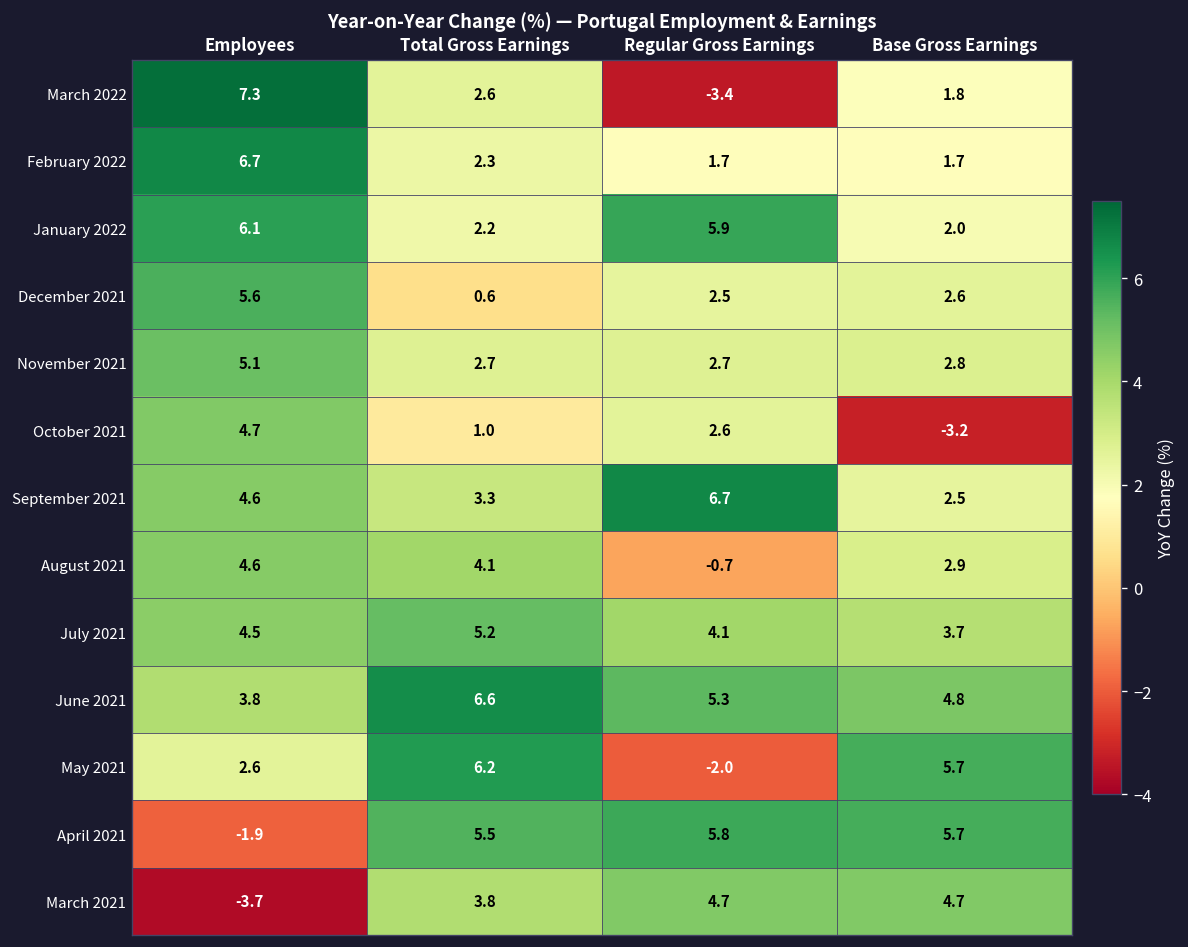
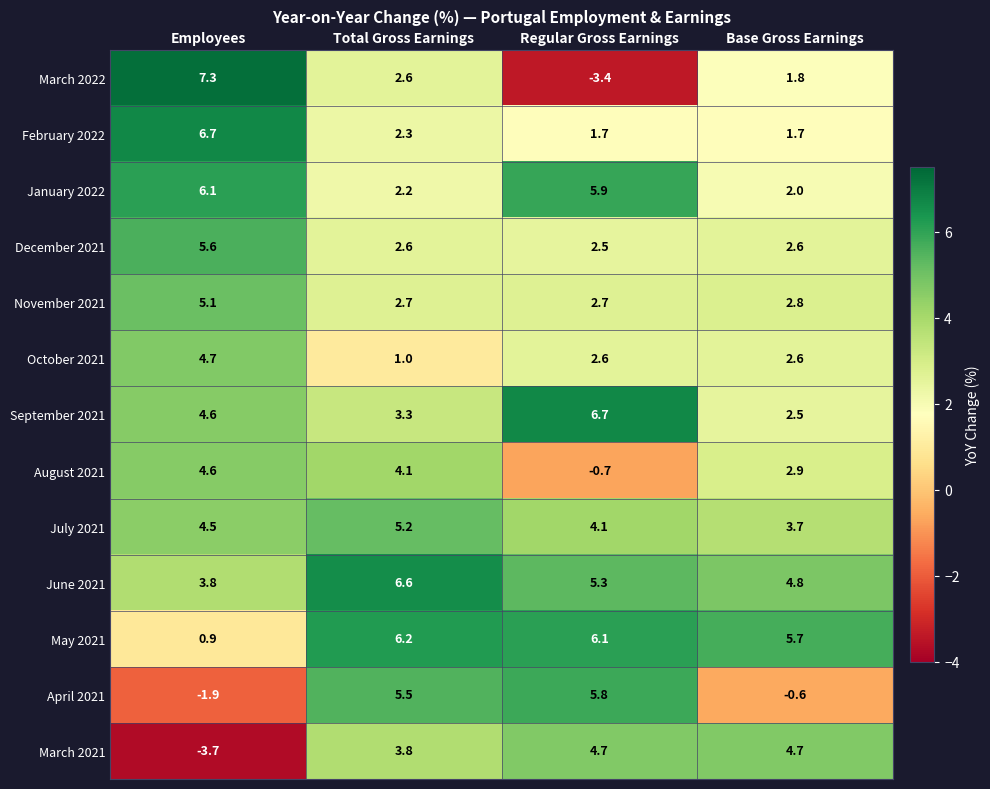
  {
    "March 2022": {
      "Employees": 7.3,
      "Total Gross Earnings": 2.6,
      "Regular Gross Earnings": -3.4,
      "Base Gross Earnings": 1.8
    },
    "February 2022": {
      "Employees": 6.7,
      "Total Gross Earnings": 2.3,
      "Regular Gross Earnings": 1.7,
      "Base Gross Earnings": 1.7
    },
    "January 2022": {
      "Employees": 6.1,
      "Total Gross Earnings": 2.2,
      "Regular Gross Earnings": 5.9,
      "Base Gross Earnings": 2.0
    },
    "December 2021": {
      "Employees": 5.6,
-     "Total Gross Earnings": 0.6,
+     "Total Gross Earnings": 2.6,
      "Regular Gross Earnings": 2.5,
      "Base Gross Earnings": 2.6
    },
    "November 2021": {
      "Employees": 5.1,
      "Total Gross Earnings": 2.7,
      "Regular Gross Earnings": 2.7,
      "Base Gross Earnings": 2.8
    },
    "October 2021": {
      "Employees": 4.7,
      "Total Gross Earnings": 1.0,
      "Regular Gross Earnings": 2.6,
-     "Base Gross Earnings": -3.2
+     "Base Gross Earnings": 2.6
    },
    "September 2021": {
      "Employees": 4.6,
      "Total Gross Earnings": 3.3,
      "Regular Gross Earnings": 6.7,
      "Base Gross Earnings": 2.5
    },
    "August 2021": {
      "Employees": 4.6,
      "Total Gross Earnings": 4.1,
      "Regular Gross Earnings": -0.7,
      "Base Gross Earnings": 2.9
    },
    "July 2021": {
      "Employees": 4.5,
      "Total Gross Earnings": 5.2,
      "Regular Gross Earnings": 4.1,
      "Base Gross Earnings": 3.7
    },
    "June 2021": {
      "Employees": 3.8,
      "Total Gross Earnings": 6.6,
      "Regular Gross Earnings": 5.3,
      "Base Gross Earnings": 4.8
    },
    "May 2021": {
-     "Employees": 2.6,
+     "Employees": 0.9,
      "Total Gross Earnings": 6.2,
-     "Regular Gross Earnings": -2.0,
+     "Regular Gross Earnings": 6.1,
      "Base Gross Earnings": 5.7
    },
    "April 2021": {
      "Employees": -1.9,
      "Total Gross Earnings": 5.5,
      "Regular Gross Earnings": 5.8,
-     "Base Gross Earnings": 5.7
+     "Base Gross Earnings": -0.6
    },
    "March 2021": {
      "Employees": -3.7,
      "Total Gross Earnings": 3.8,
      "Regular Gross Earnings": 4.7,
      "Base Gross Earnings": 4.7
    }
  }
